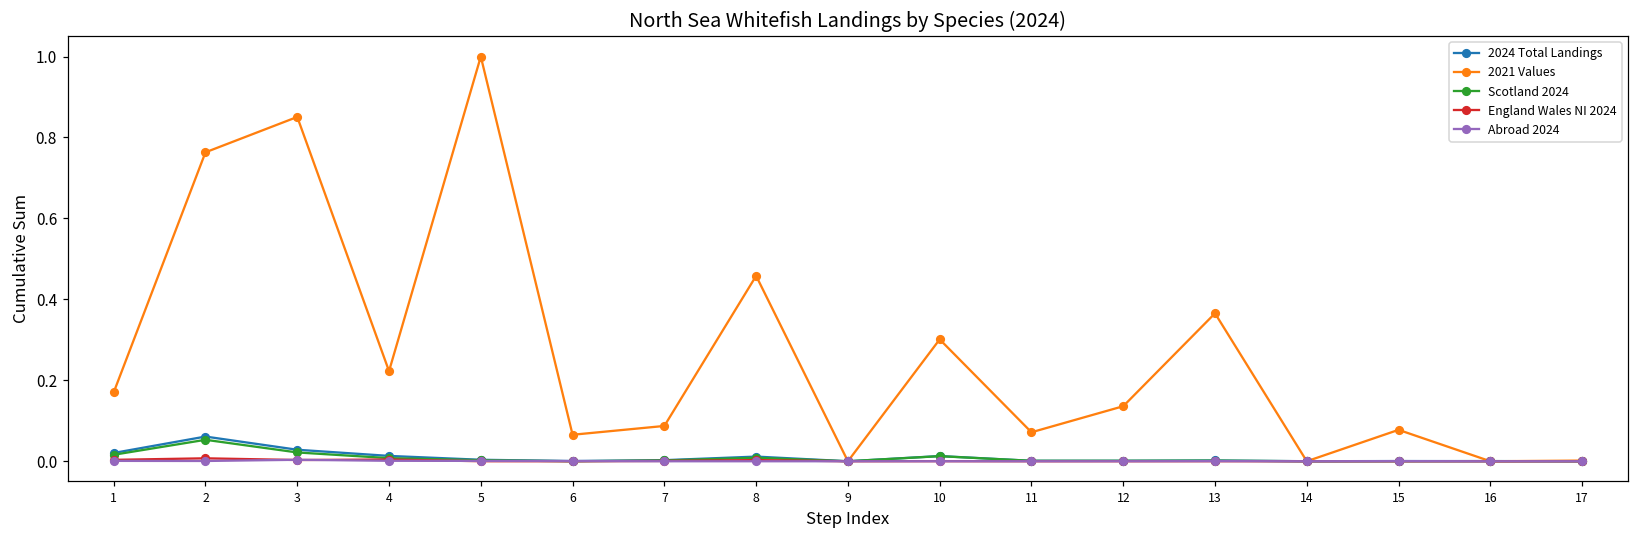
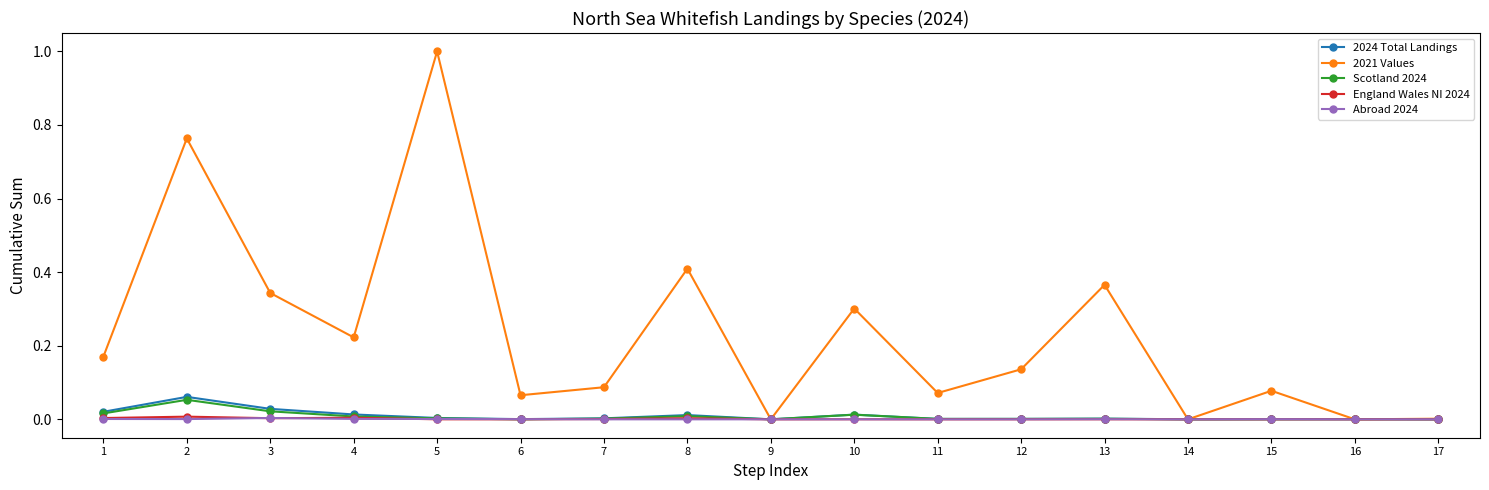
  {
    "2024 Total Landings": {
      "2": 0.06
    },
    "2021 Values": {
      "1": 0.17,
      "2": 0.76,
-     "3": 0.85,
+     "3": 0.34,
      "4": 0.22,
      "5": 1.00,
      "6": 0.07,
      "7": 0.09,
-     "8": 0.46,
+     "8": 0.41,
      "10": 0.30,
      "11": 0.07,
      "12": 0.14,
      "13": 0.37,
      "15": 0.08
    },
    "Scotland 2024": {
      "2": 0.05
    }
  }
